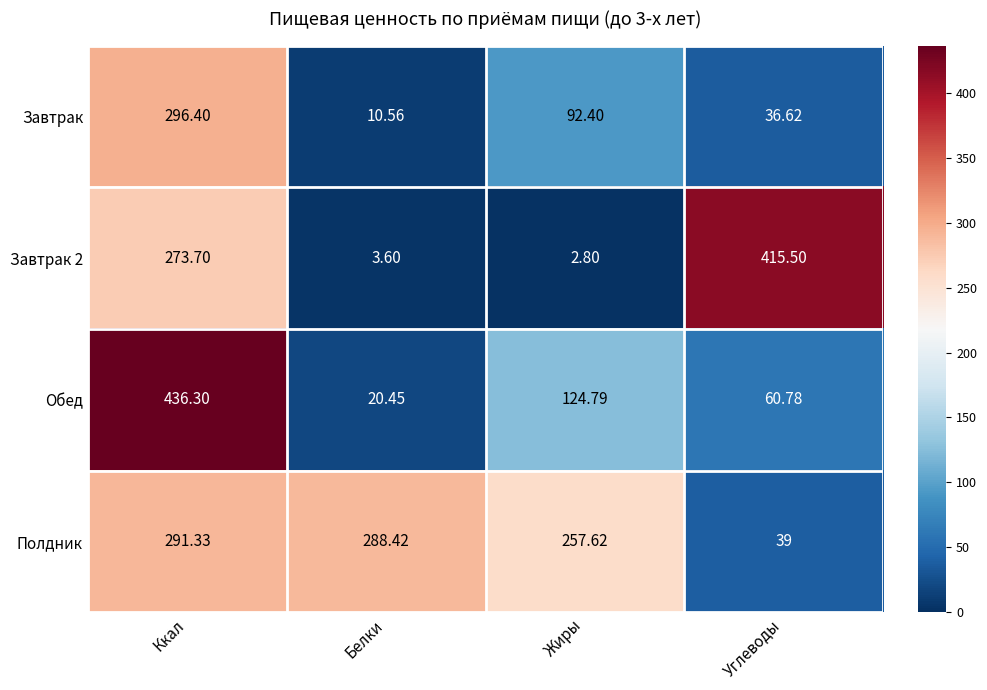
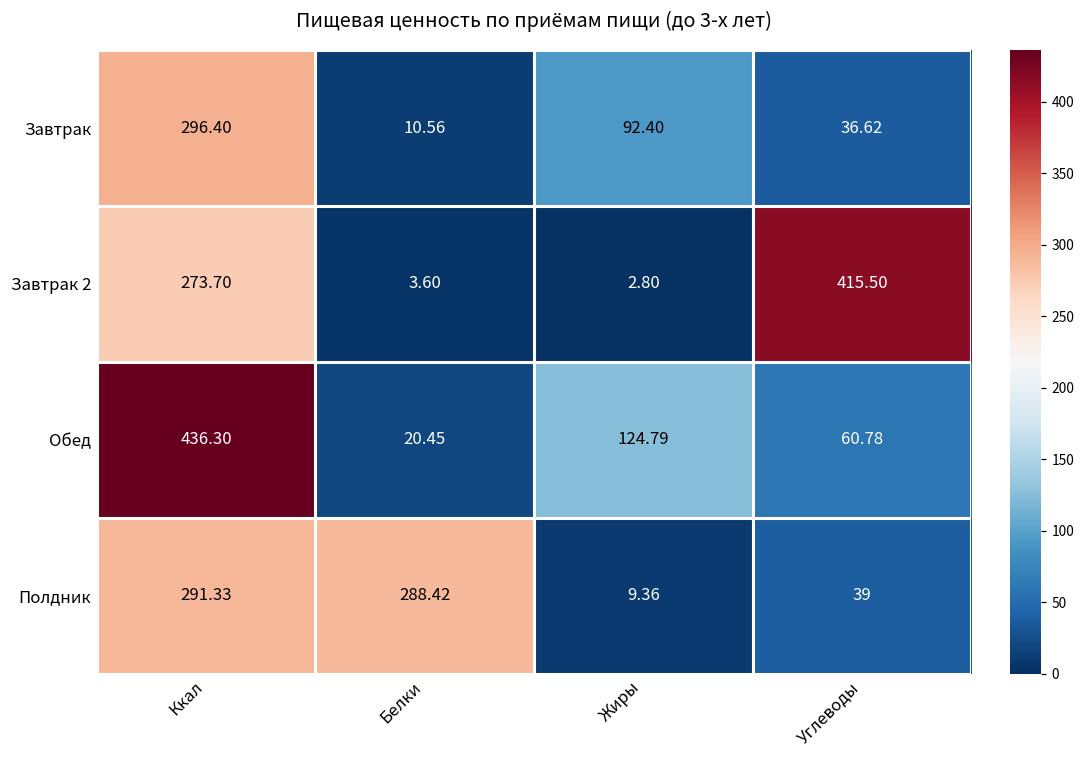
  {
    "Завтрак": {
      "Ккал": 296.40,
      "Белки": 10.56,
      "Жиры": 92.40,
      "Углеводы": 36.62
    },
    "Завтрак 2": {
      "Ккал": 273.70,
      "Белки": 3.60,
      "Жиры": 2.80,
      "Углеводы": 415.50
    },
    "Обед": {
      "Ккал": 436.30,
      "Белки": 20.45,
      "Жиры": 124.79,
      "Углеводы": 60.78
    },
    "Полдник": {
      "Ккал": 291.33,
      "Белки": 288.42,
-     "Жиры": 257.62,
+     "Жиры": 9.36,
      "Углеводы": 39
    }
  }
